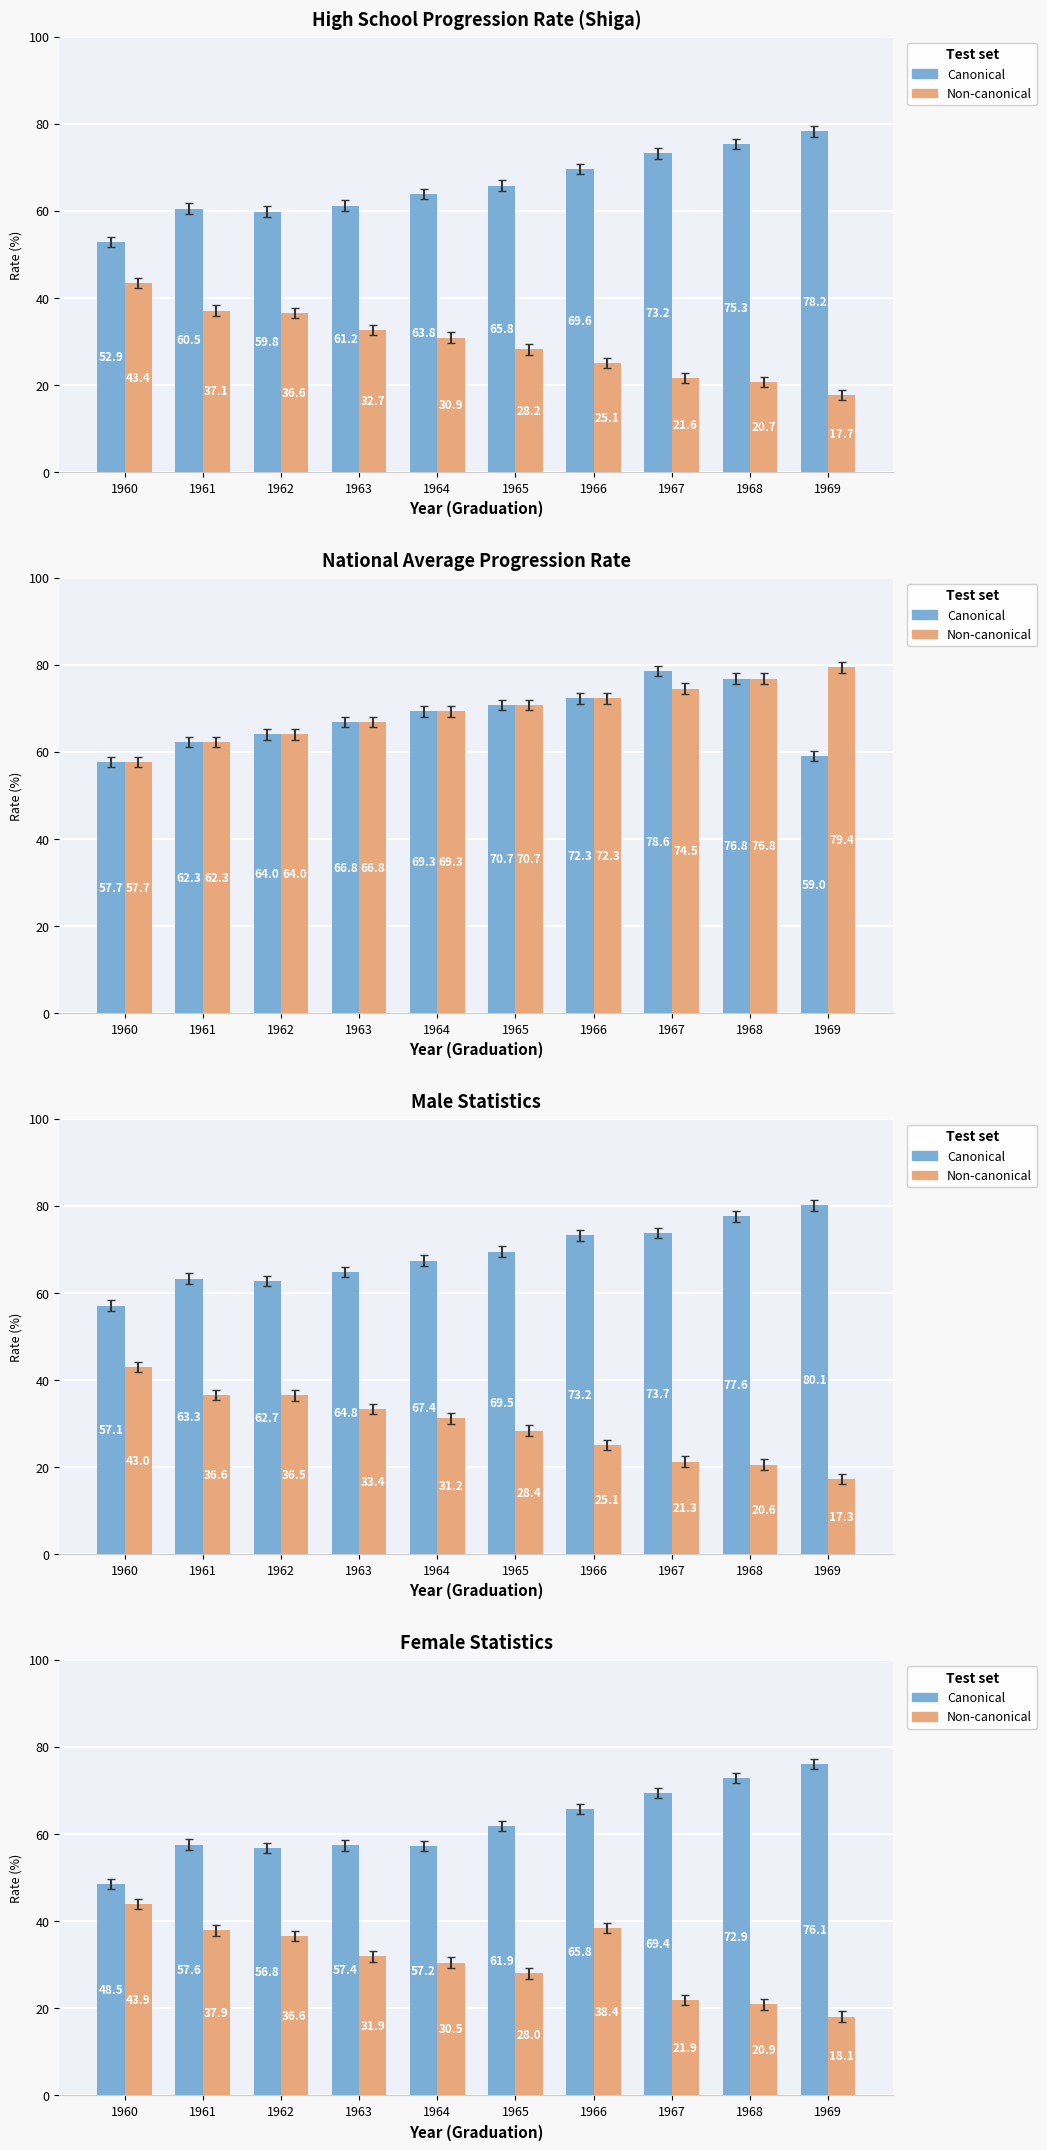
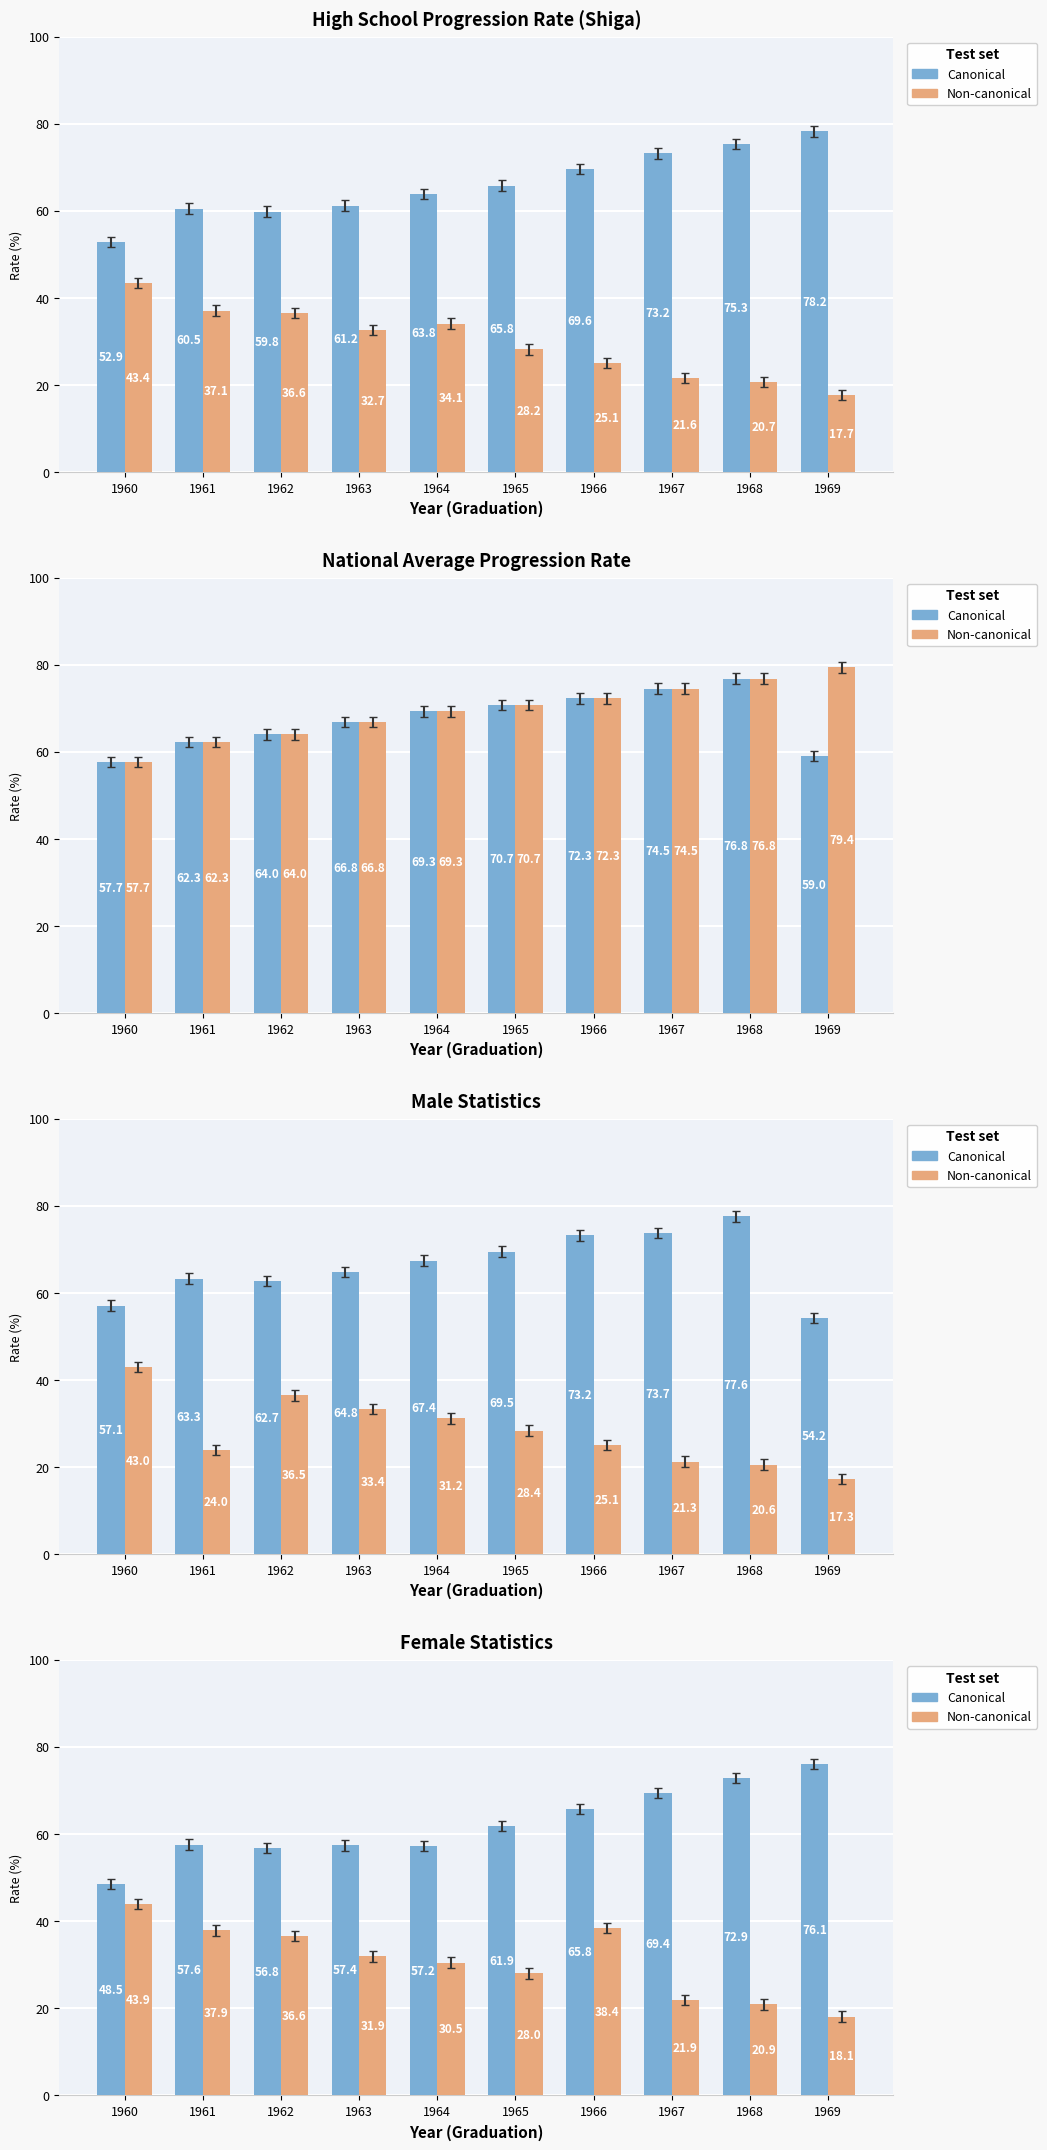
  {
    "High School Progression Rate (Shiga)": {
      "Canonical": {
        "1960": 52.9,
        "1961": 60.5,
        "1962": 59.8,
        "1963": 61.2,
        "1964": 63.8,
        "1965": 65.8,
        "1966": 69.6,
        "1967": 73.2,
        "1968": 75.3,
        "1969": 78.2
      },
      "Non-canonical": {
        "1960": 43.4,
        "1961": 37.1,
        "1962": 36.6,
        "1963": 32.7,
-       "1964": 30.9,
+       "1964": 34.1,
        "1965": 28.2,
        "1966": 25.1,
        "1967": 21.6,
        "1968": 20.7,
        "1969": 17.7
      }
    },
    "National Average Progression Rate": {
      "Canonical": {
        "1960": 57.7,
        "1961": 62.3,
        "1962": 64.0,
        "1963": 66.8,
        "1964": 69.3,
        "1965": 70.7,
        "1966": 72.3,
-       "1967": 78.6,
+       "1967": 74.5,
        "1968": 76.8,
        "1969": 59.0
      },
      "Non-canonical": {
        "1960": 57.7,
        "1961": 62.3,
        "1962": 64.0,
        "1963": 66.8,
        "1964": 69.3,
        "1965": 70.7,
        "1966": 72.3,
        "1967": 74.5,
        "1968": 76.8,
        "1969": 79.4
      }
    },
    "Male Statistics": {
      "Canonical": {
        "1960": 57.1,
        "1961": 63.3,
        "1962": 62.7,
        "1963": 64.8,
        "1964": 67.4,
        "1965": 69.5,
        "1966": 73.2,
        "1967": 73.7,
        "1968": 77.6,
-       "1969": 80.1
+       "1969": 54.2
      },
      "Non-canonical": {
        "1960": 43.0,
-       "1961": 36.6,
+       "1961": 24.0,
        "1962": 36.5,
        "1963": 33.4,
        "1964": 31.2,
        "1965": 28.4,
        "1966": 25.1,
        "1967": 21.3,
        "1968": 20.6,
        "1969": 17.3
      }
    },
    "Female Statistics": {
      "Canonical": {
        "1960": 48.5,
        "1961": 57.6,
        "1962": 56.8,
        "1963": 57.4,
        "1964": 57.2,
        "1965": 61.9,
        "1966": 65.8,
        "1967": 69.4,
        "1968": 72.9,
        "1969": 76.1
      },
      "Non-canonical": {
        "1960": 43.9,
        "1961": 37.9,
        "1962": 36.6,
        "1963": 31.9,
        "1964": 30.5,
        "1965": 28.0,
        "1966": 38.4,
        "1967": 21.9,
        "1968": 20.9,
        "1969": 18.1
      }
    }
  }
